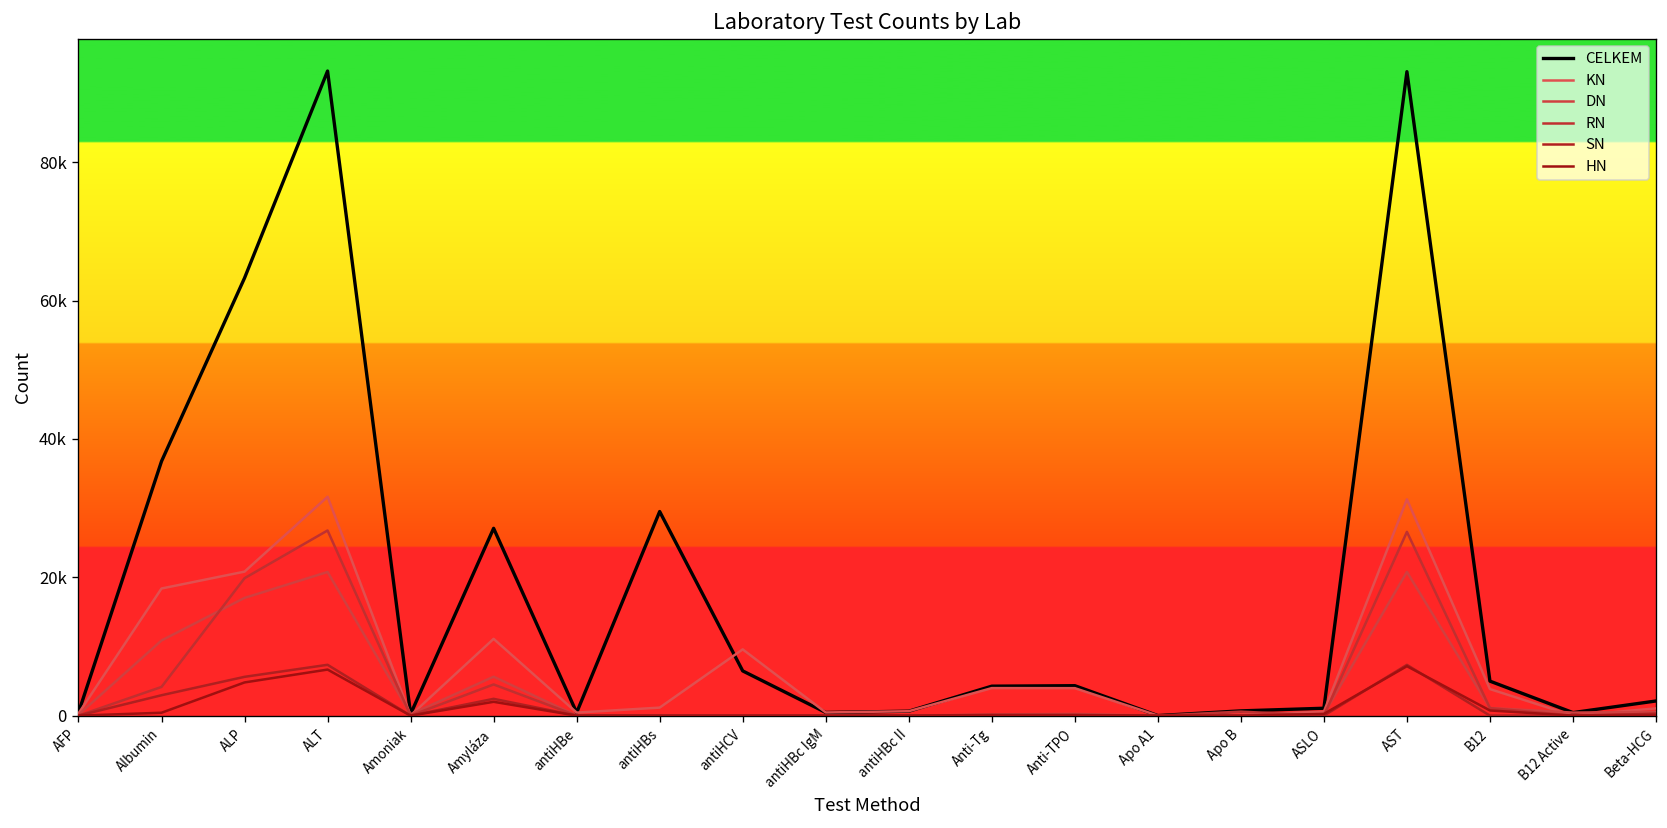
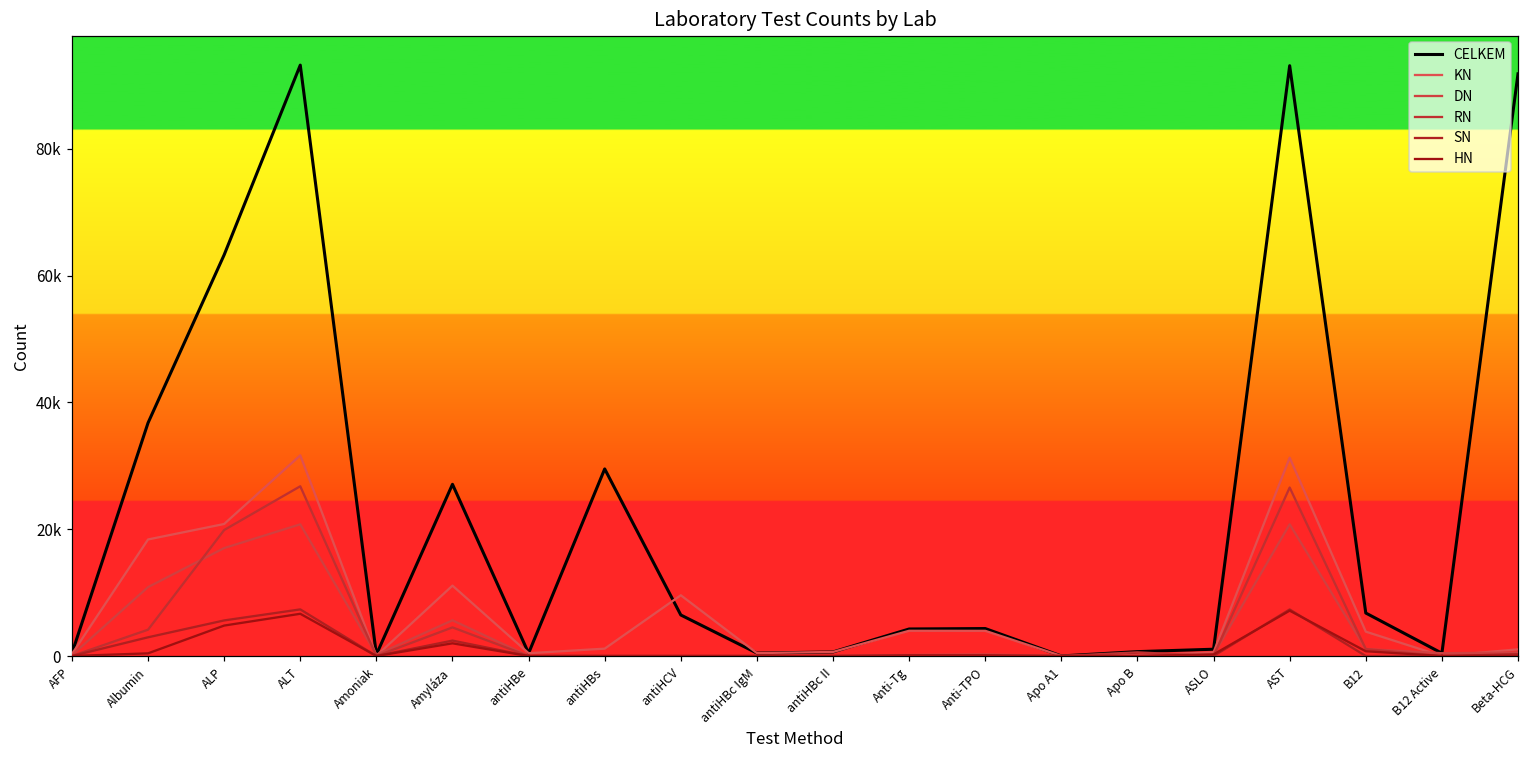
  {
    "CELKEM": {
      "Albumin": 37000,
      "ALP": 63000,
      "ALT": 93000,
      "Amyláza": 27000,
      "antiHBs": 30000,
      "antiHCV": 6000,
      "ASLO": 1000,
      "AST": 93000,
-     "B12": 5000,
-     "Beta-HCG": 2000
+     "B12": 7000,
+     "Beta-HCG": 92000
    }
  }
